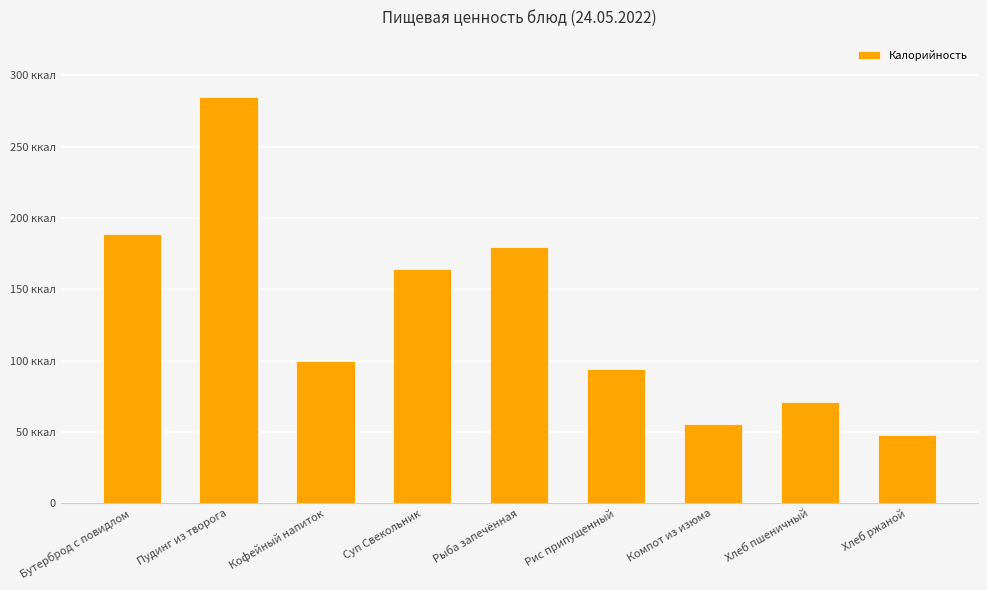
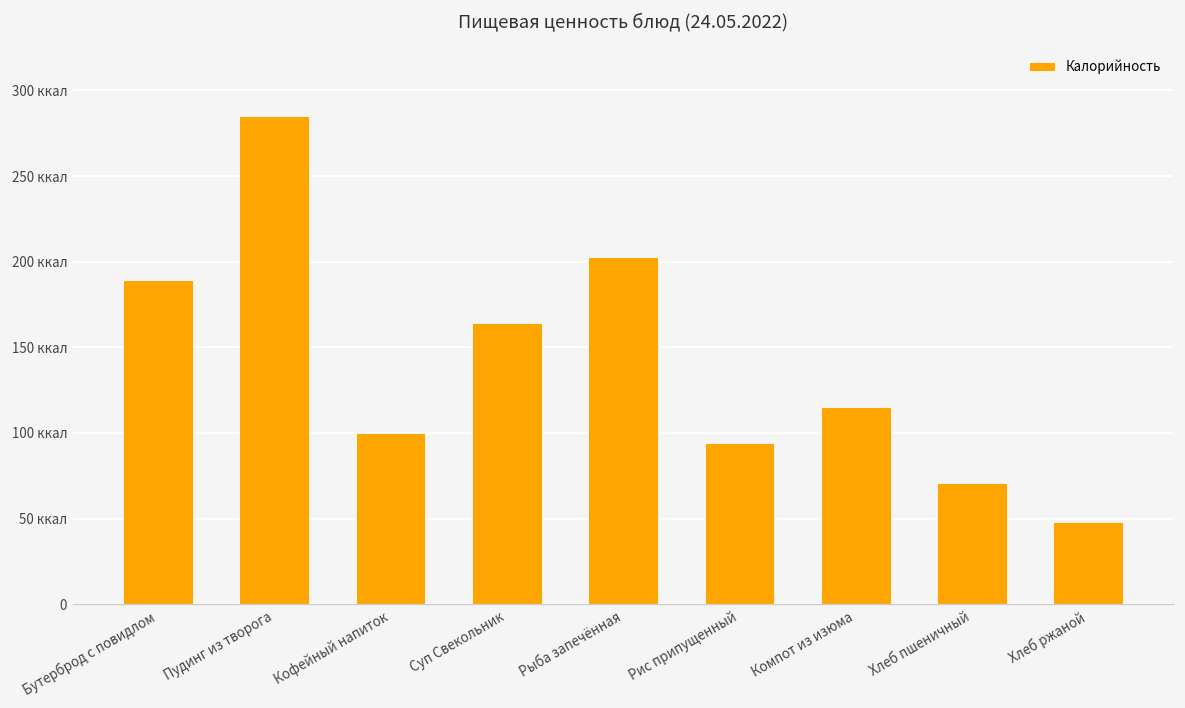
  {
    "Бутерброд с повидлом": "189 ккал",
    "Пудинг из творога": "285 ккал",
    "Кофейный напиток": "100 ккал",
    "Суп Свекольник": "164 ккал",
-   "Рыба запечённая": "180 ккал",
+   "Рыба запечённая": "203 ккал",
    "Рис припущенный": "94 ккал",
-   "Компот из изюма": "56 ккал",
+   "Компот из изюма": "115 ккал",
    "Хлеб пшеничный": "71 ккал",
    "Хлеб ржаной": "48 ккал"
  }
